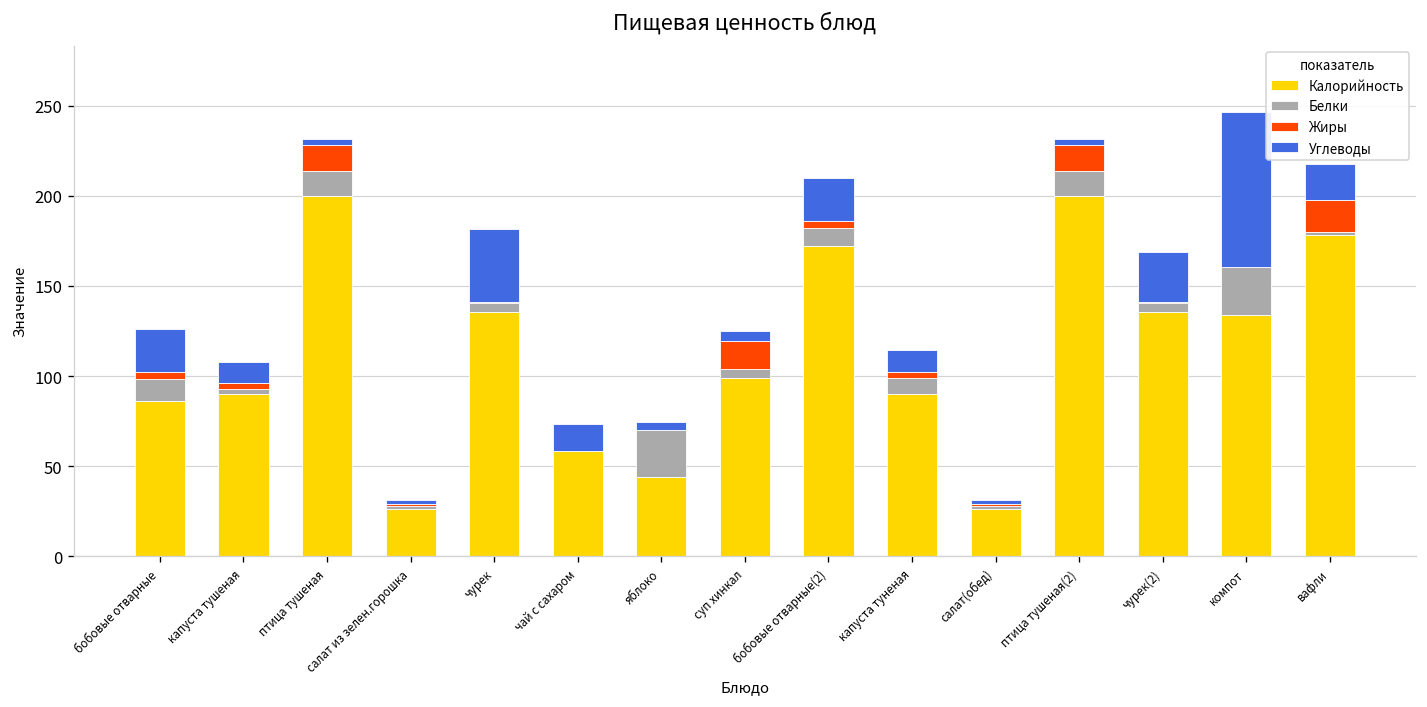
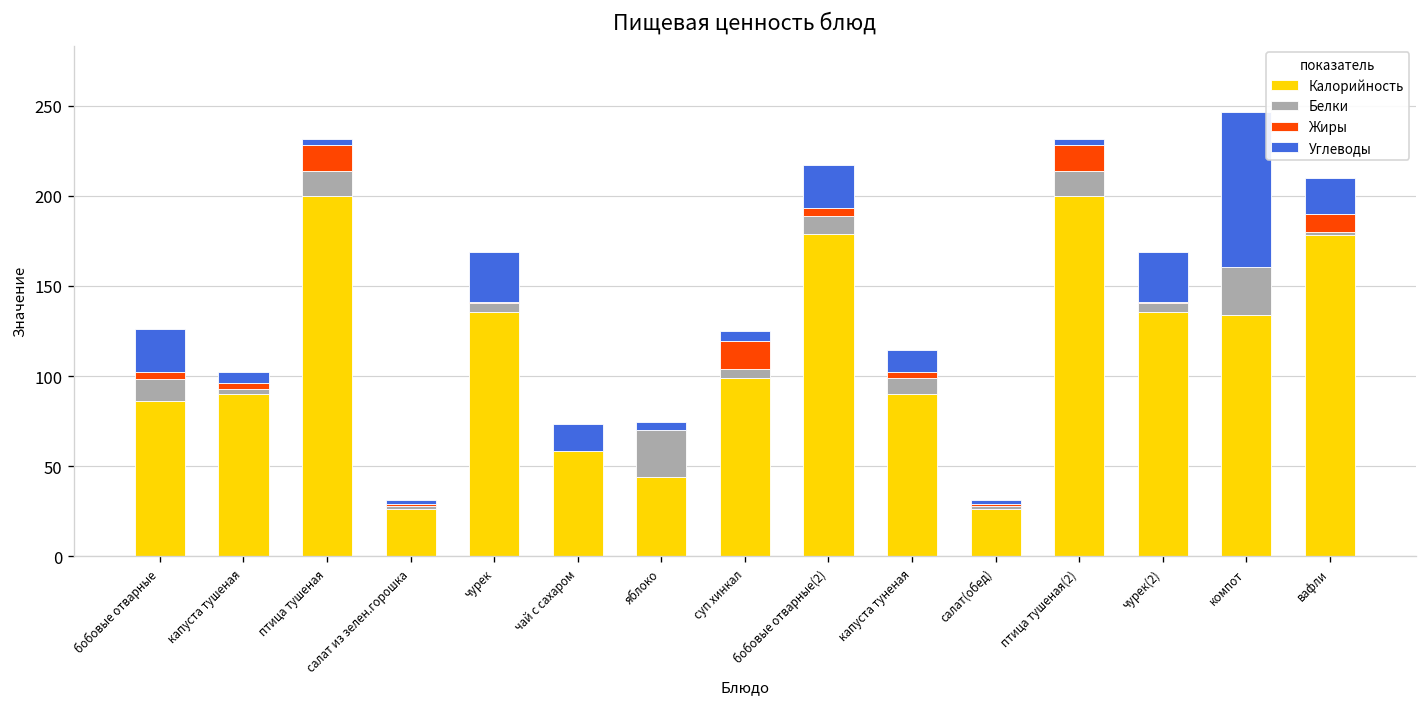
  {
    "Калорийность": {
      "бобовые отварные": 86,
      "капуста тушеная": 90,
      "птица тушеная": 200,
      "салат из зелен.горошка": 26,
      "чурек": 135,
      "чай с сахаром": 58,
      "яблоко": 44,
      "суп хинкал": 99,
-     "бобовые отварные(2)": 172,
+     "бобовые отварные(2)": 179,
      "капуста туненая": 90,
      "салат(обед)": 26,
      "птица тушеная(2)": 200,
      "чурек(2)": 135,
      "компот": 134,
      "вафли": 178
    },
    "Белки": {
      "бобовые отварные": 12,
      "капуста тушеная": 3,
      "птица тушеная": 14,
      "чурек": 5,
      "яблоко": 26,
      "суп хинкал": 5,
      "бобовые отварные(2)": 10,
      "капуста туненая": 9,
      "птица тушеная(2)": 14,
      "чурек(2)": 5,
      "компот": 26
    },
    "Жиры": {
      "бобовые отварные": 4,
      "капуста тушеная": 3,
      "птица тушеная": 14,
      "суп хинкал": 16,
      "бобовые отварные(2)": 4,
      "капуста туненая": 3,
      "птица тушеная(2)": 14,
-     "вафли": 18
+     "вафли": 11
    },
    "Углеводы": {
      "бобовые отварные": 24,
-     "капуста тушеная": 12,
+     "капуста тушеная": 6,
      "птица тушеная": 3,
      "салат из зелен.горошка": 3,
-     "чурек": 41,
+     "чурек": 28,
      "чай с сахаром": 15,
      "яблоко": 4,
      "суп хинкал": 6,
      "бобовые отварные(2)": 24,
      "капуста туненая": 12,
      "салат(обед)": 3,
      "птица тушеная(2)": 3,
      "чурек(2)": 28,
      "компот": 86,
      "вафли": 20
    }
  }
